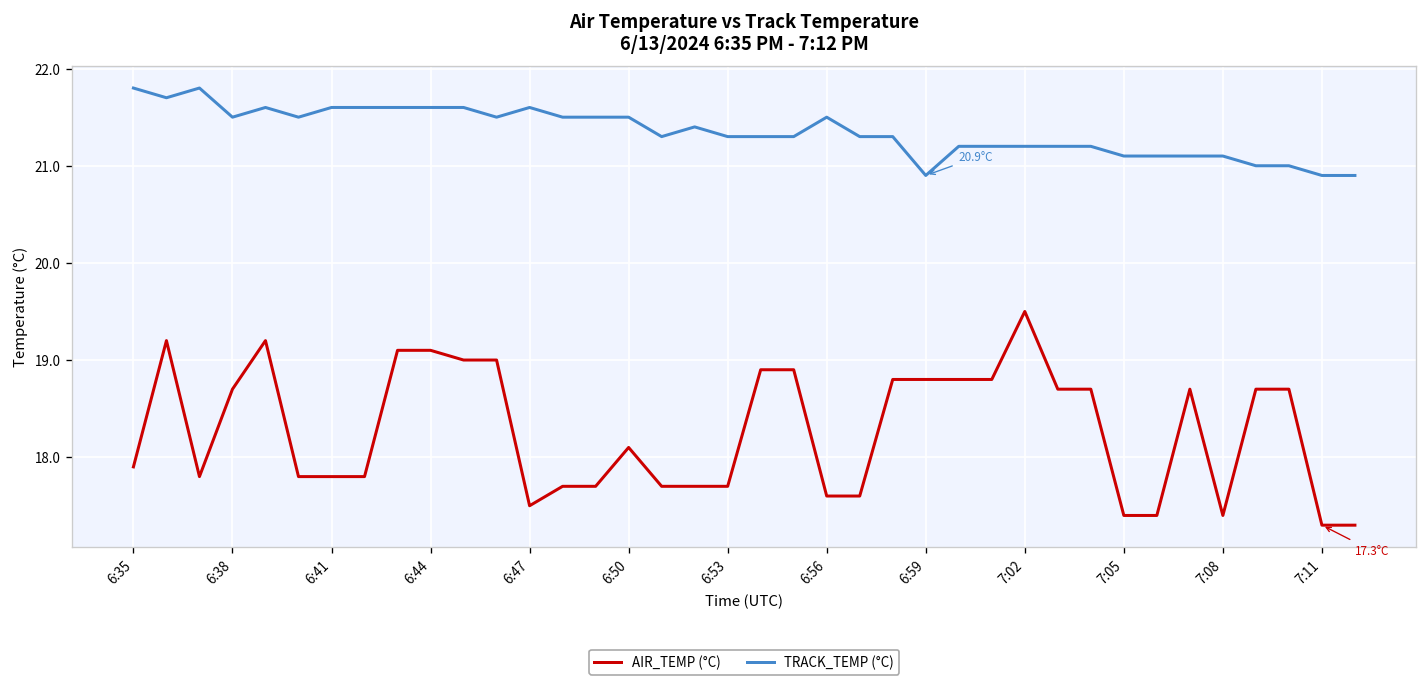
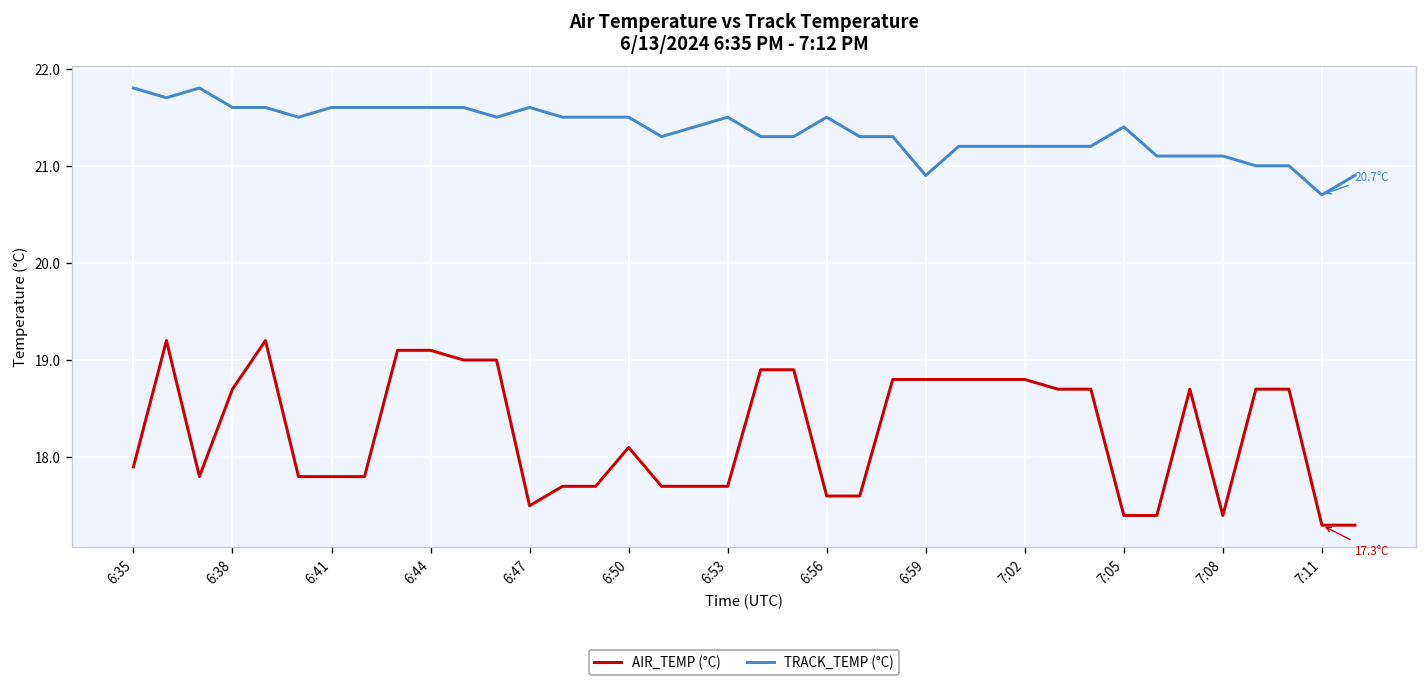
  {
    "AIR_TEMP (°C)": {
      "6:35": "17.9",
      "6:38": "18.7",
      "6:41": "17.8",
      "6:44": "19.1",
      "6:47": "17.5",
      "6:50": "18.1",
      "6:53": "17.7",
      "6:56": "17.6",
      "6:59": "18.8",
-     "7:02": "19.5",
+     "7:02": "18.8",
      "7:05": "17.4",
      "7:08": "17.4"
    },
    "TRACK_TEMP (°C)": {
-     "6:38": "21.5",
-     "6:53": "21.3",
-     "7:05": "21.1",
-     "7:11": "20.9°C"
+     "6:38": "21.6",
+     "6:53": "21.5",
+     "7:05": "21.4",
+     "7:11": "20.7°C"
    }
  }
